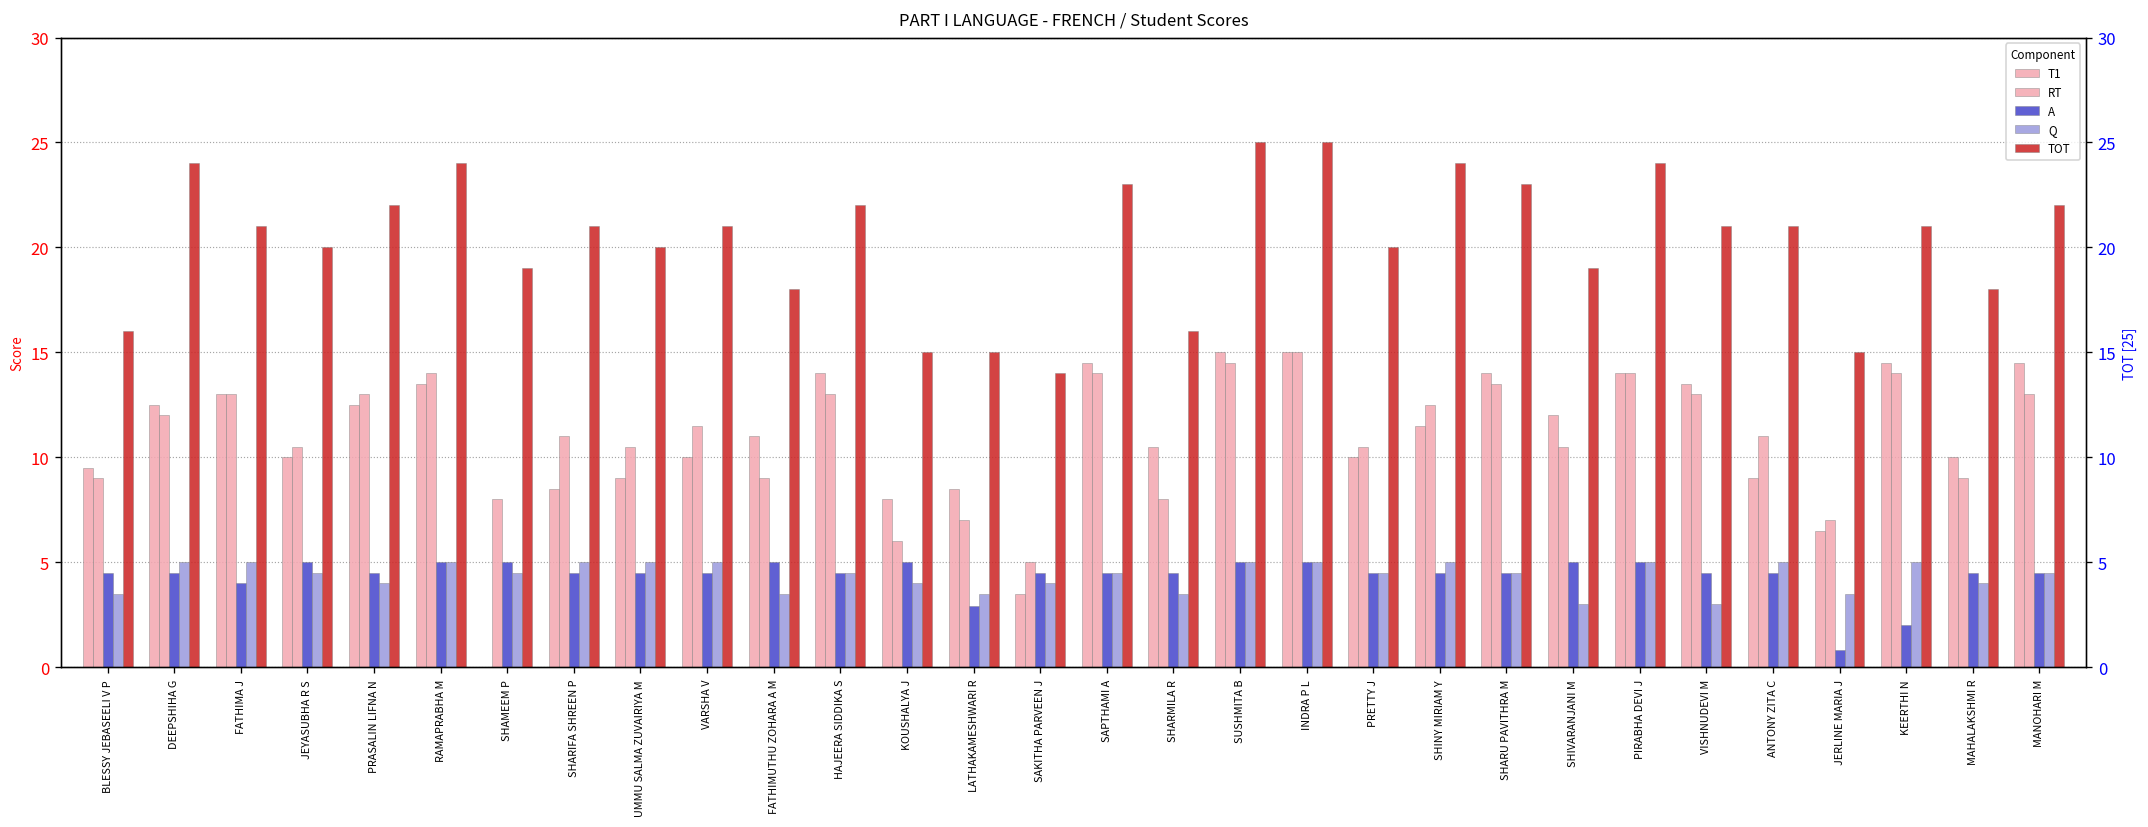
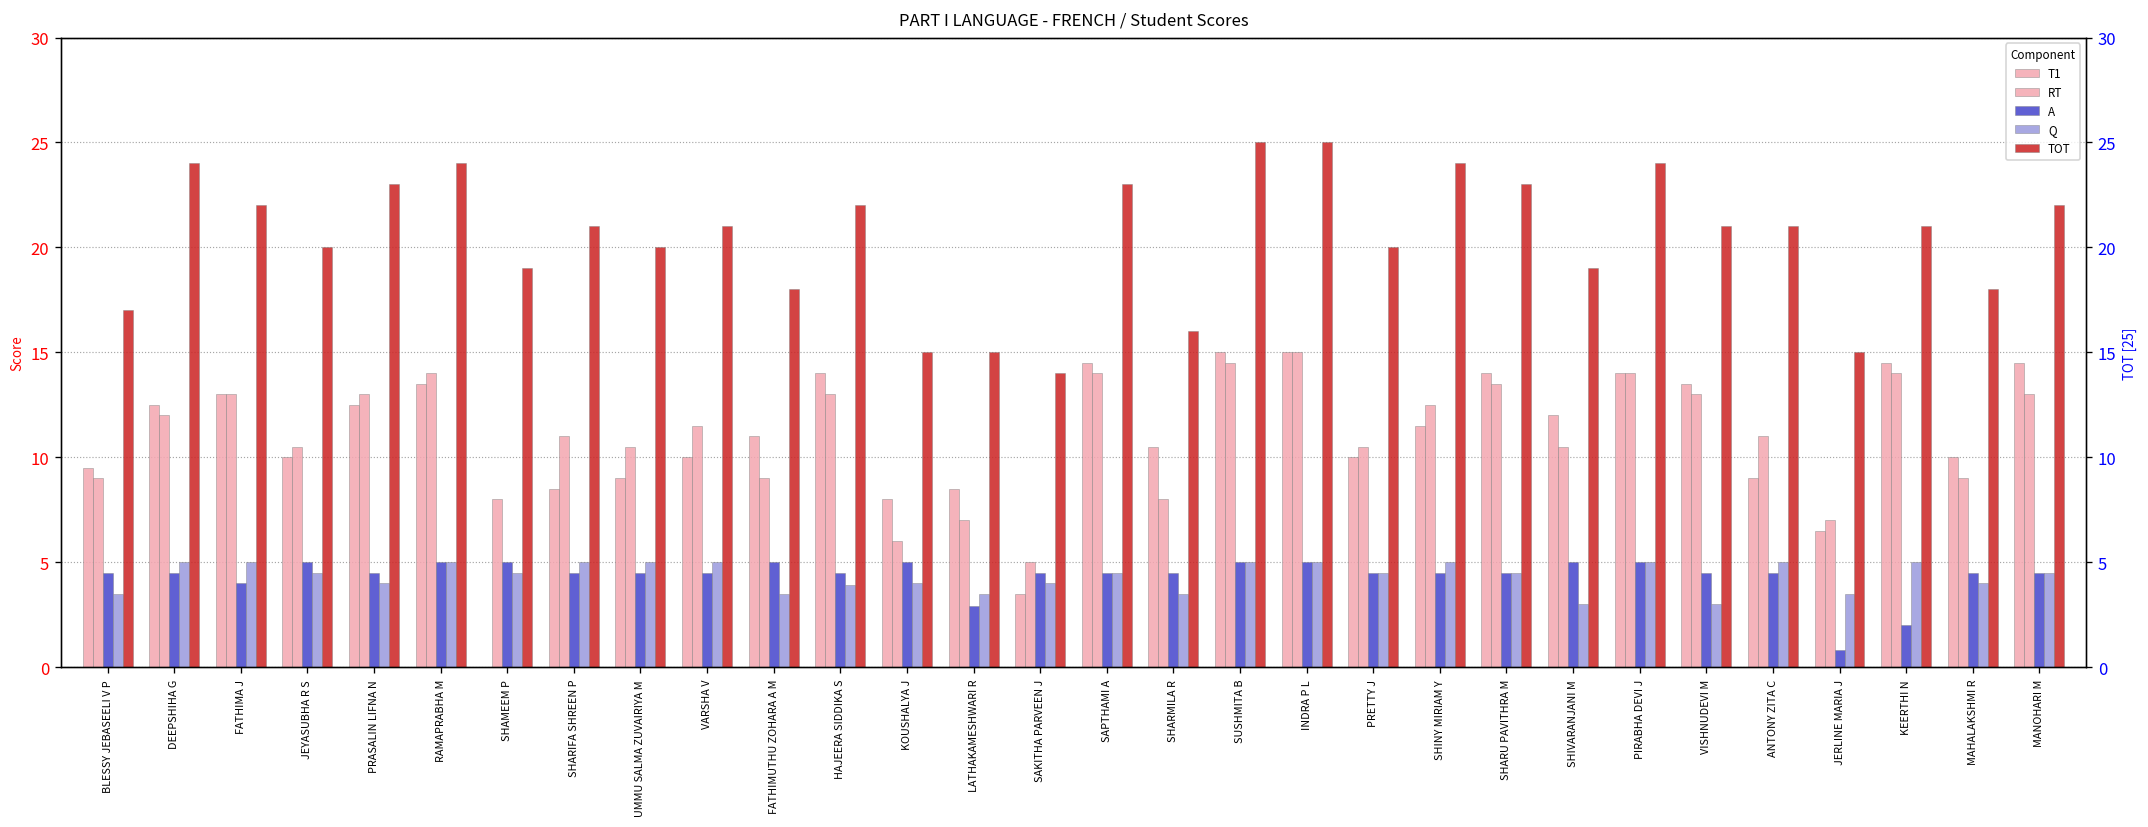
  {
    "A": {
      "BLESSY JEBASEELI V P": 4.5,
      "DEEPSHIHA G": 4.5,
      "FATHIMA J": 4.0,
      "JEYASUBHA R S": 5.0,
      "PRASALIN LIFNA N": 4.5,
      "RAMAPRABHA M": 5.0,
      "SHAMEEM P": 5.0,
      "SHARIFA SHREEN P": 4.5,
      "UMMU SALMA ZUVAIRIYA M": 4.5,
      "VARSHA V": 4.5,
      "FATHIMUTHU ZOHARA A M": 5.0,
      "HAJEERA SIDDIKA S": 4.5,
      "KOUSHALYA J": 5.0,
      "LATHAKAMESHWARI R": 2.9,
      "SAKITHA PARVEEN J": 4.5,
      "SAPTHAMI A": 4.5,
      "SHARMILA R": 4.5,
      "SUSHMITA B": 5.0,
      "INDRA P L": 5.0,
      "PRETTY J": 4.5,
      "SHINY MIRIAM Y": 4.5,
      "SHARU PAVITHRA M": 4.5,
      "SHIVARANJANI M": 5.0,
      "PIRABHA DEVI J": 5.0,
      "VISHNUDEVI M": 4.5,
      "ANTONY ZITA C": 4.5,
      "JERLINE MARIA J": 0.8,
      "KEERTHI N": 2.0,
      "MAHALAKSHMI R": 4.5,
      "MANOHARI M": 4.5
    },
    "Q": {
      "BLESSY JEBASEELI V P": 3.5,
      "DEEPSHIHA G": 5.0,
      "FATHIMA J": 5.0,
      "JEYASUBHA R S": 4.5,
      "PRASALIN LIFNA N": 4.0,
      "RAMAPRABHA M": 5.0,
      "SHAMEEM P": 4.5,
      "SHARIFA SHREEN P": 5.0,
      "UMMU SALMA ZUVAIRIYA M": 5.0,
      "VARSHA V": 5.0,
      "FATHIMUTHU ZOHARA A M": 3.5,
-     "HAJEERA SIDDIKA S": 4.5,
+     "HAJEERA SIDDIKA S": 3.9,
      "KOUSHALYA J": 4.0,
      "LATHAKAMESHWARI R": 3.5,
      "SAKITHA PARVEEN J": 4.0,
      "SAPTHAMI A": 4.5,
      "SHARMILA R": 3.5,
      "SUSHMITA B": 5.0,
      "INDRA P L": 5.0,
      "PRETTY J": 4.5,
      "SHINY MIRIAM Y": 5.0,
      "SHARU PAVITHRA M": 4.5,
      "SHIVARANJANI M": 3.0,
      "PIRABHA DEVI J": 5.0,
      "VISHNUDEVI M": 3.0,
      "ANTONY ZITA C": 5.0,
      "JERLINE MARIA J": 3.5,
      "KEERTHI N": 5.0,
      "MAHALAKSHMI R": 4.0,
      "MANOHARI M": 4.5
    },
    "TOT": {
-     "BLESSY JEBASEELI V P": 16,
+     "BLESSY JEBASEELI V P": 17,
      "DEEPSHIHA G": 24,
-     "FATHIMA J": 21,
+     "FATHIMA J": 22,
      "JEYASUBHA R S": 20,
-     "PRASALIN LIFNA N": 22,
+     "PRASALIN LIFNA N": 23,
      "RAMAPRABHA M": 24,
      "SHAMEEM P": 19,
      "SHARIFA SHREEN P": 21,
      "UMMU SALMA ZUVAIRIYA M": 20,
      "VARSHA V": 21,
      "FATHIMUTHU ZOHARA A M": 18,
      "HAJEERA SIDDIKA S": 22,
      "KOUSHALYA J": 15,
      "LATHAKAMESHWARI R": 15,
      "SAKITHA PARVEEN J": 14,
      "SAPTHAMI A": 23,
      "SHARMILA R": 16,
      "SUSHMITA B": 25,
      "INDRA P L": 25,
      "PRETTY J": 20,
      "SHINY MIRIAM Y": 24,
      "SHARU PAVITHRA M": 23,
      "SHIVARANJANI M": 19,
      "PIRABHA DEVI J": 24,
      "VISHNUDEVI M": 21,
      "ANTONY ZITA C": 21,
      "JERLINE MARIA J": 15,
      "KEERTHI N": 21,
      "MAHALAKSHMI R": 18,
      "MANOHARI M": 22
    }
  }
